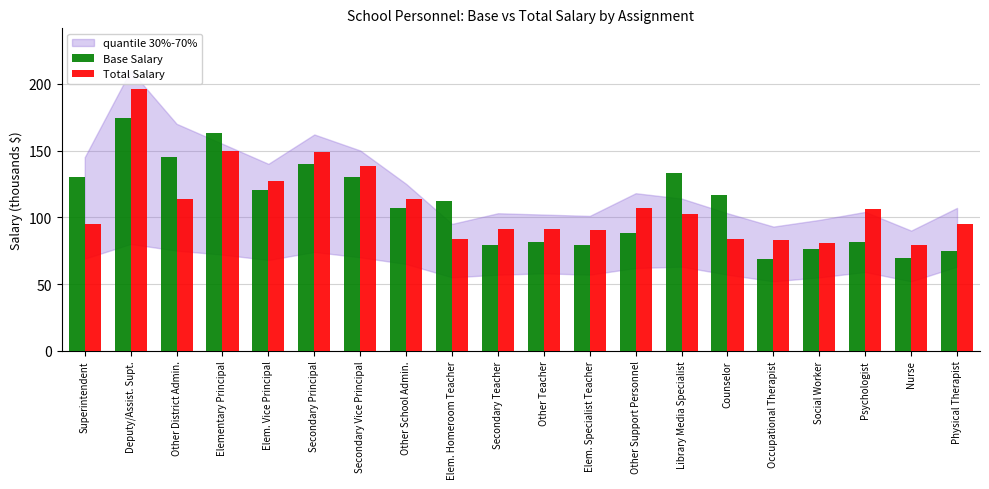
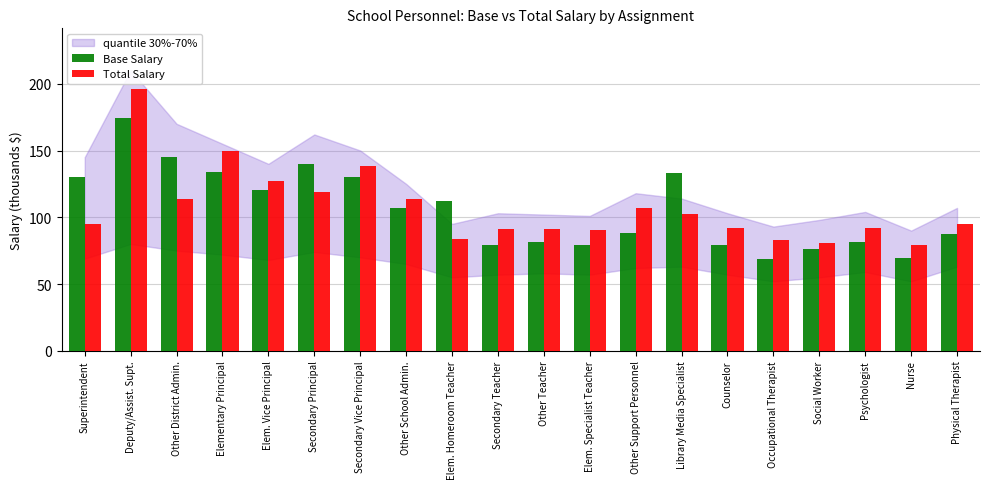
  {
    "Base Salary": {
      "Superintendent": 130,
      "Deputy/Assist. Supt.": 174,
      "Other District Admin.": 145,
-     "Elementary Principal": 163,
+     "Elementary Principal": 134,
      "Elem. Vice Principal": 121,
      "Secondary Principal": 140,
      "Secondary Vice Principal": 130,
      "Other School Admin.": 107,
      "Elem. Homeroom Teacher": 112,
      "Secondary Teacher": 79,
      "Other Teacher": 81,
      "Elem. Specialist Teacher": 79,
      "Other Support Personnel": 88,
      "Library Media Specialist": 133,
-     "Counselor": 117,
+     "Counselor": 79,
      "Occupational Therapist": 69,
      "Social Worker": 76,
      "Psychologist": 81,
      "Nurse": 69,
-     "Physical Therapist": 75
+     "Physical Therapist": 88
    },
    "Total Salary": {
      "Superintendent": 95,
      "Deputy/Assist. Supt.": 196,
      "Other District Admin.": 114,
      "Elementary Principal": 149,
      "Elem. Vice Principal": 127,
-     "Secondary Principal": 149,
+     "Secondary Principal": 119,
      "Secondary Vice Principal": 139,
      "Other School Admin.": 114,
      "Elem. Homeroom Teacher": 84,
      "Secondary Teacher": 92,
      "Other Teacher": 91,
      "Elem. Specialist Teacher": 91,
      "Other Support Personnel": 107,
      "Library Media Specialist": 102,
-     "Counselor": 84,
+     "Counselor": 92,
      "Occupational Therapist": 83,
      "Social Worker": 80,
-     "Psychologist": 106,
+     "Psychologist": 92,
      "Nurse": 80,
      "Physical Therapist": 95
    }
  }
